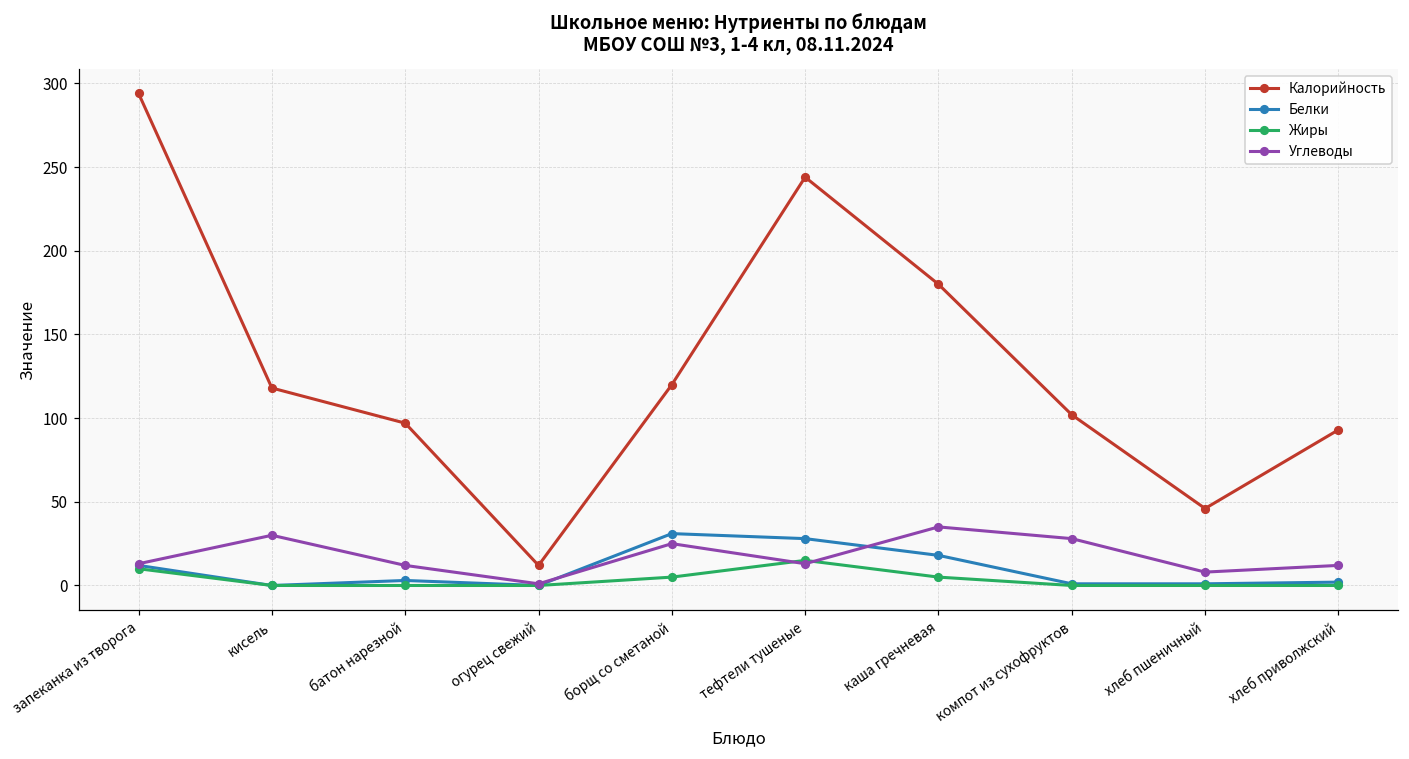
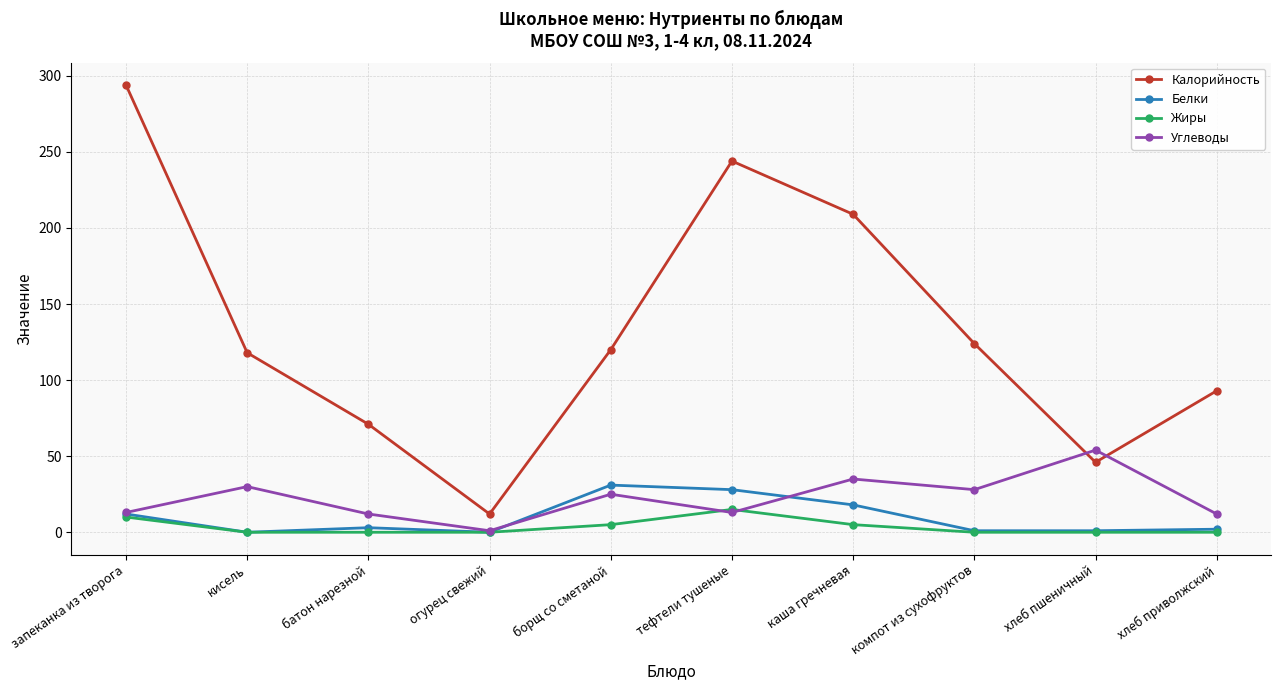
  {
    "Калорийность": {
      "запеканка из творога": 294,
      "кисель": 118,
-     "батон нарезной": 97,
+     "батон нарезной": 71,
      "огурец свежий": 12,
      "борщ со сметаной": 120,
      "тефтели тушеные": 244,
-     "каша гречневая": 180,
-     "компот из сухофруктов": 102,
+     "каша гречневая": 209,
+     "компот из сухофруктов": 124,
      "хлеб пшеничный": 46,
      "хлеб приволжский": 93
    },
    "Белки": {
      "батон нарезной": 3,
      "борщ со сметаной": 31,
      "тефтели тушеные": 28,
      "каша гречневая": 18,
      "хлеб приволжский": 2
    },
    "Жиры": {
      "запеканка из творога": 10,
      "батон нарезной": 0,
      "борщ со сметаной": 5,
      "тефтели тушеные": 15,
      "каша гречневая": 5,
      "хлеб приволжский": 0
    },
    "Углеводы": {
      "кисель": 30,
      "батон нарезной": 12,
      "борщ со сметаной": 25,
      "тефтели тушеные": 13,
      "каша гречневая": 35,
      "компот из сухофруктов": 28,
-     "хлеб пшеничный": 8,
+     "хлеб пшеничный": 54,
      "хлеб приволжский": 12
    }
  }
